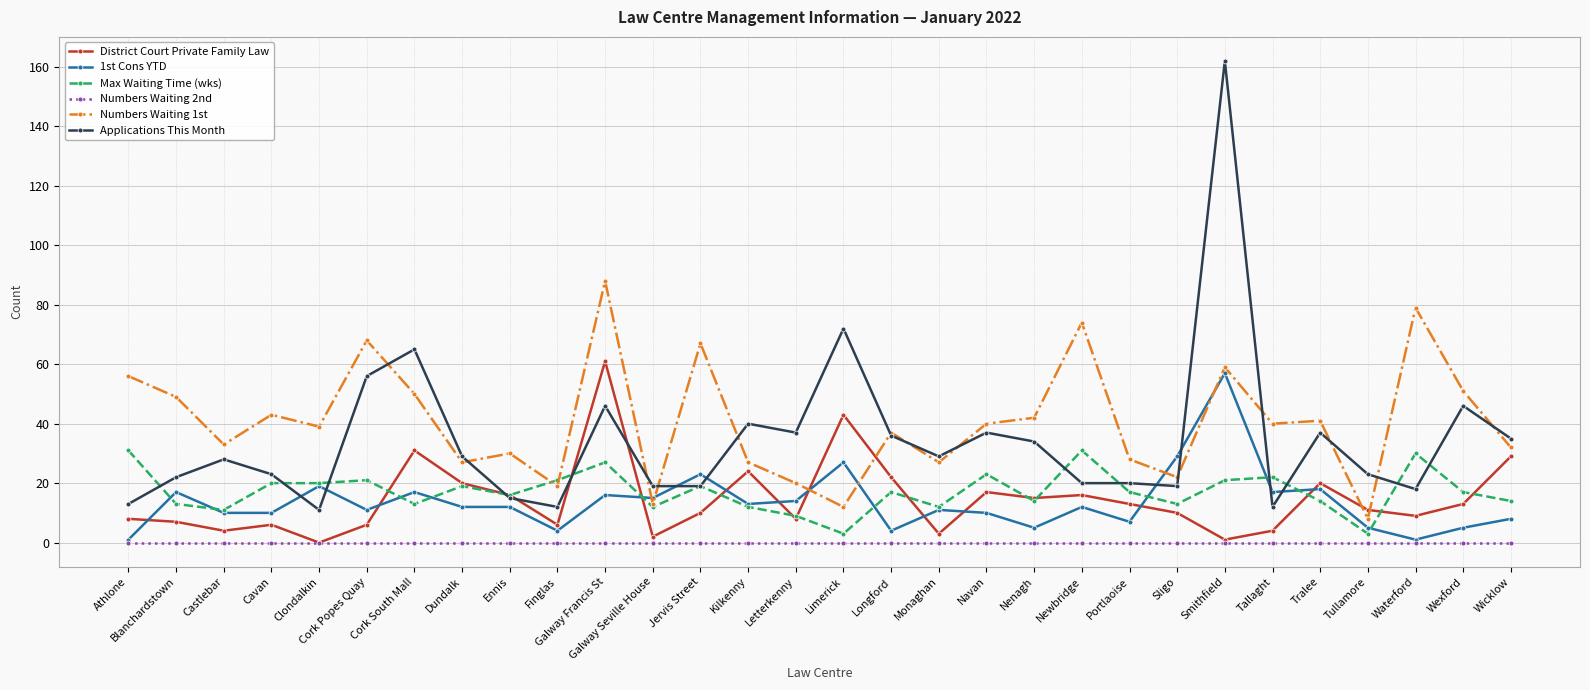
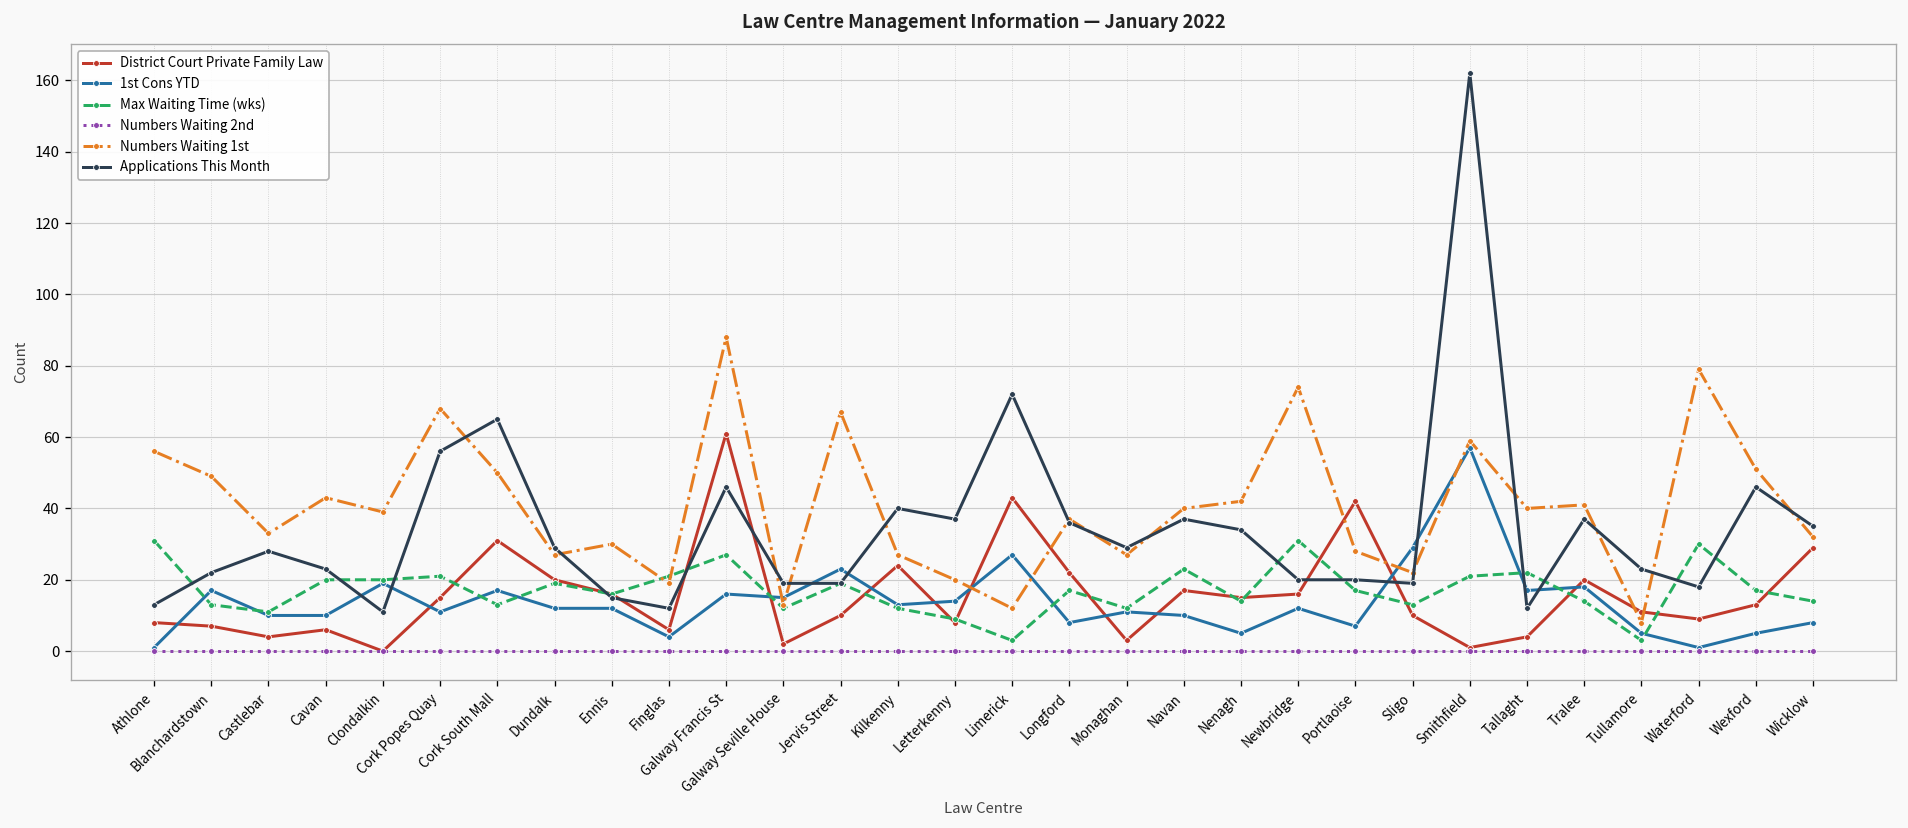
  {
    "District Court Private Family Law": {
      "Athlone": 8,
      "Blanchardstown": 7,
      "Castlebar": 4,
      "Cavan": 6,
-     "Cork Popes Quay": 6,
+     "Cork Popes Quay": 15,
      "Cork South Mall": 31,
      "Dundalk": 20,
      "Finglas": 6,
      "Galway Francis St": 61,
      "Galway Seville House": 2,
      "Jervis Street": 10,
      "Kilkenny": 24,
      "Letterkenny": 8,
      "Limerick": 43,
      "Longford": 22,
      "Monaghan": 3,
      "Navan": 17,
      "Nenagh": 15,
      "Newbridge": 16,
-     "Portlaoise": 13,
+     "Portlaoise": 42,
      "Sligo": 10,
      "Smithfield": 1,
      "Tallaght": 4,
      "Tralee": 20,
      "Tullamore": 11,
      "Waterford": 9,
      "Wexford": 13,
      "Wicklow": 29
    },
    "1st Cons YTD": {
      "Athlone": 1,
      "Blanchardstown": 17,
      "Castlebar": 10,
      "Cavan": 10,
      "Clondalkin": 19,
      "Cork Popes Quay": 11,
      "Cork South Mall": 17,
      "Dundalk": 12,
      "Ennis": 12,
      "Finglas": 4,
      "Galway Francis St": 16,
      "Galway Seville House": 15,
      "Jervis Street": 23,
      "Kilkenny": 13,
      "Letterkenny": 14,
      "Limerick": 27,
-     "Longford": 4,
+     "Longford": 8,
      "Monaghan": 11,
      "Navan": 10,
      "Nenagh": 5,
      "Newbridge": 12,
      "Portlaoise": 7,
      "Sligo": 29,
      "Smithfield": 57,
      "Tallaght": 17,
      "Tralee": 18,
      "Tullamore": 5,
      "Waterford": 1,
      "Wexford": 5,
      "Wicklow": 8
    },
    "Max Waiting Time (wks)": {
      "Athlone": 31,
      "Blanchardstown": 13,
      "Castlebar": 11,
      "Cavan": 20,
      "Clondalkin": 20,
      "Cork Popes Quay": 21,
      "Cork South Mall": 13,
      "Dundalk": 19,
      "Finglas": 21,
      "Galway Francis St": 27,
      "Galway Seville House": 12,
      "Kilkenny": 12,
      "Letterkenny": 9,
      "Limerick": 3,
      "Longford": 17,
      "Monaghan": 12,
      "Navan": 23,
      "Nenagh": 14,
      "Newbridge": 31,
      "Portlaoise": 17,
      "Sligo": 13,
      "Smithfield": 21,
      "Tallaght": 22,
      "Tralee": 14,
      "Tullamore": 3,
      "Waterford": 30,
      "Wexford": 17,
      "Wicklow": 14
    },
    "Numbers Waiting 2nd": {
      "Athlone": 0,
      "Blanchardstown": 0,
      "Castlebar": 0,
      "Cavan": 0,
      "Cork Popes Quay": 0,
      "Cork South Mall": 0,
      "Dundalk": 0,
      "Ennis": 0,
      "Finglas": 0,
      "Galway Francis St": 0,
      "Galway Seville House": 0,
      "Jervis Street": 0,
      "Kilkenny": 0,
      "Letterkenny": 0,
      "Limerick": 0,
      "Longford": 0,
      "Monaghan": 0,
      "Navan": 0,
      "Nenagh": 0,
      "Newbridge": 0,
      "Portlaoise": 0,
      "Sligo": 0,
      "Smithfield": 0,
      "Tallaght": 0,
      "Tralee": 0,
      "Tullamore": 0,
      "Waterford": 0,
      "Wexford": 0,
      "Wicklow": 0
    },
    "Numbers Waiting 1st": {
      "Athlone": 56,
      "Blanchardstown": 49,
      "Castlebar": 33,
      "Cavan": 43,
      "Clondalkin": 39,
      "Cork Popes Quay": 68,
      "Cork South Mall": 50,
      "Dundalk": 27,
      "Ennis": 30,
      "Finglas": 19,
      "Galway Francis St": 88,
      "Galway Seville House": 13,
      "Jervis Street": 67,
      "Kilkenny": 27,
      "Letterkenny": 20,
      "Limerick": 12,
      "Longford": 37,
      "Monaghan": 27,
      "Navan": 40,
      "Nenagh": 42,
      "Newbridge": 74,
      "Portlaoise": 28,
      "Sligo": 22,
      "Smithfield": 59,
      "Tallaght": 40,
      "Tralee": 41,
      "Tullamore": 8,
      "Waterford": 79,
      "Wexford": 51,
      "Wicklow": 32
    },
    "Applications This Month": {
      "Athlone": 13,
      "Blanchardstown": 22,
      "Castlebar": 28,
      "Cavan": 23,
      "Clondalkin": 11,
      "Cork Popes Quay": 56,
      "Cork South Mall": 65,
      "Dundalk": 29,
      "Ennis": 15,
      "Finglas": 12,
      "Galway Francis St": 46,
      "Galway Seville House": 19,
      "Kilkenny": 40,
      "Letterkenny": 37,
      "Limerick": 72,
      "Longford": 36,
      "Monaghan": 29,
      "Navan": 37,
      "Nenagh": 34,
      "Newbridge": 20,
      "Portlaoise": 20,
      "Sligo": 19,
      "Smithfield": 162,
      "Tallaght": 12,
      "Tralee": 37,
      "Tullamore": 23,
      "Waterford": 18,
      "Wexford": 46,
      "Wicklow": 35
    }
  }
